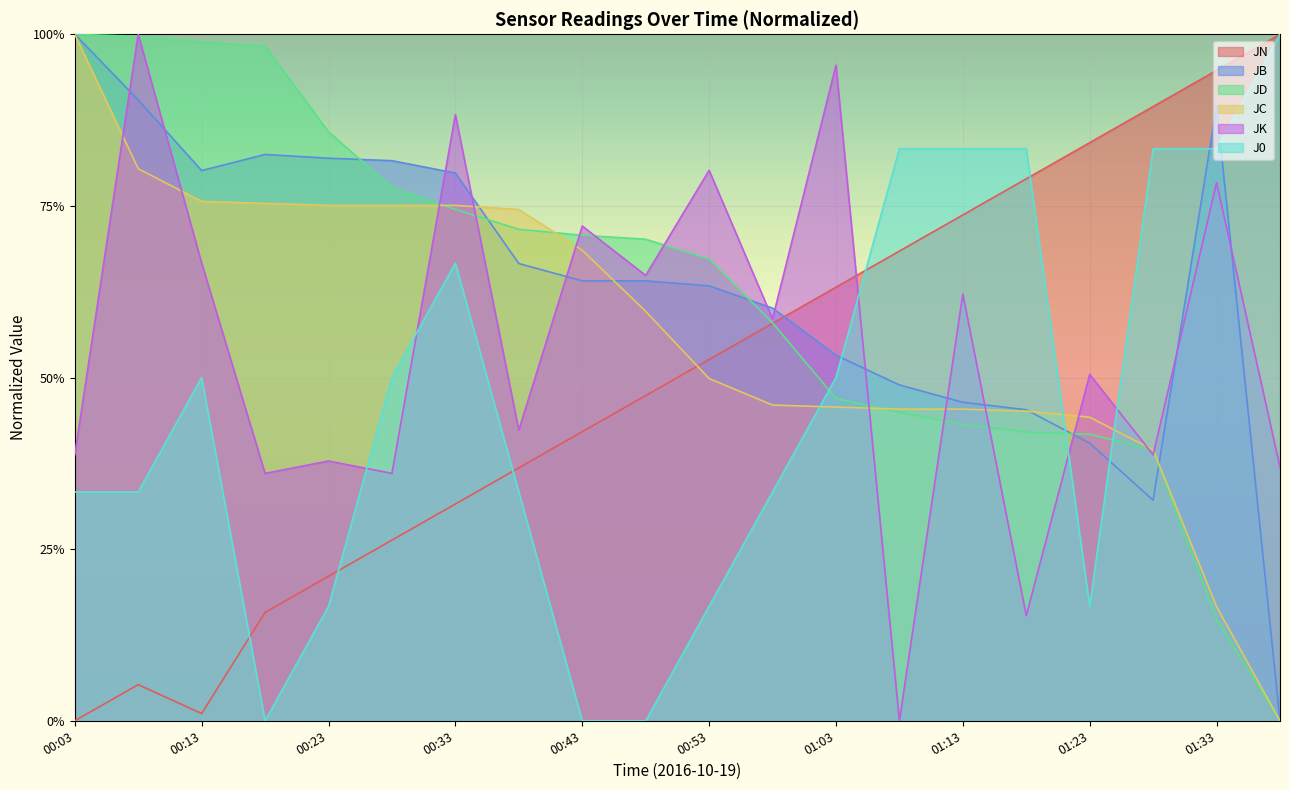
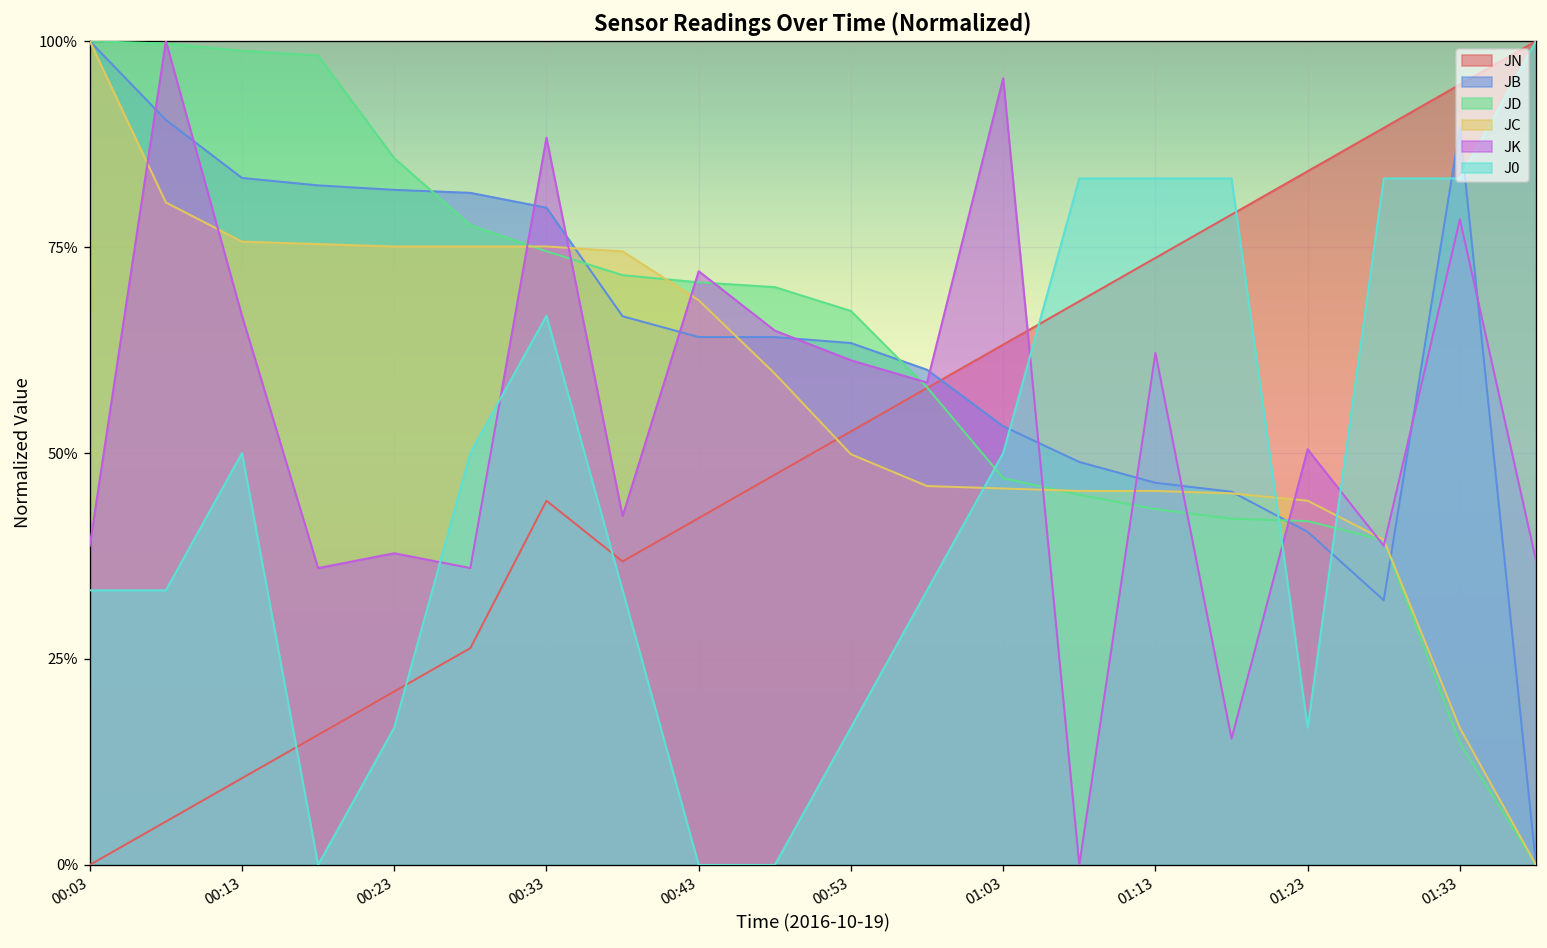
  {
    "JN": {
      "00:03": "0%",
-     "00:13": "1%",
+     "00:13": "11%",
      "00:23": "21%",
-     "00:33": "32%",
+     "00:33": "44%",
      "00:43": "42%",
      "00:53": "53%",
      "01:03": "63%",
      "01:13": "74%",
      "01:23": "84%"
    },
    "JB": {
-     "00:13": "80%",
+     "00:13": "83%",
      "00:23": "82%",
      "00:33": "80%",
      "00:43": "64%",
      "00:53": "63%",
      "01:03": "53%",
      "01:13": "46%",
      "01:23": "40%"
    },
    "JD": {
      "00:13": "99%",
      "00:23": "86%",
      "00:33": "74%",
      "00:43": "71%",
      "00:53": "67%",
      "01:03": "47%",
      "01:13": "43%",
      "01:23": "42%",
      "01:33": "15%"
    },
    "JC": {
      "00:13": "76%",
      "00:23": "75%",
      "00:33": "75%",
      "00:43": "69%",
      "00:53": "50%",
      "01:03": "46%",
      "01:13": "45%",
      "01:23": "44%",
      "01:33": "17%"
    },
    "JK": {
      "00:03": "39%",
      "00:13": "67%",
      "00:23": "38%",
      "00:33": "88%",
      "00:43": "72%",
-     "00:53": "80%",
+     "00:53": "61%",
      "01:03": "95%",
      "01:13": "62%",
      "01:23": "50%",
      "01:33": "78%"
    },
    "J0": {
      "00:03": "33%",
      "00:13": "50%",
      "00:23": "17%",
      "00:33": "67%",
      "00:43": "0%",
      "00:53": "17%",
      "01:03": "50%",
      "01:13": "83%",
      "01:23": "17%"
    }
  }
